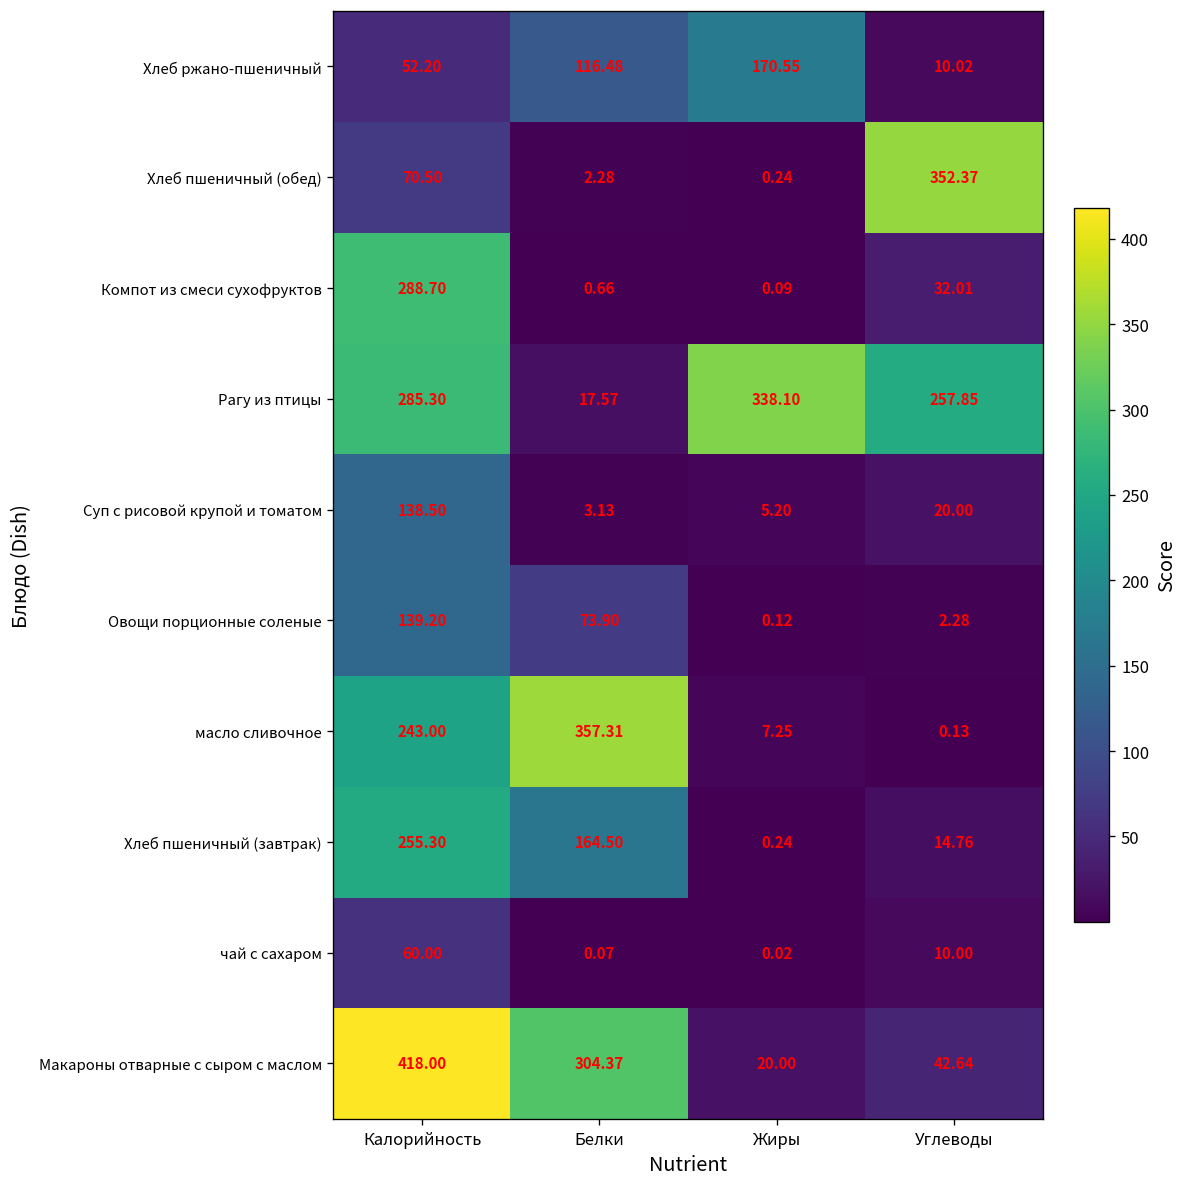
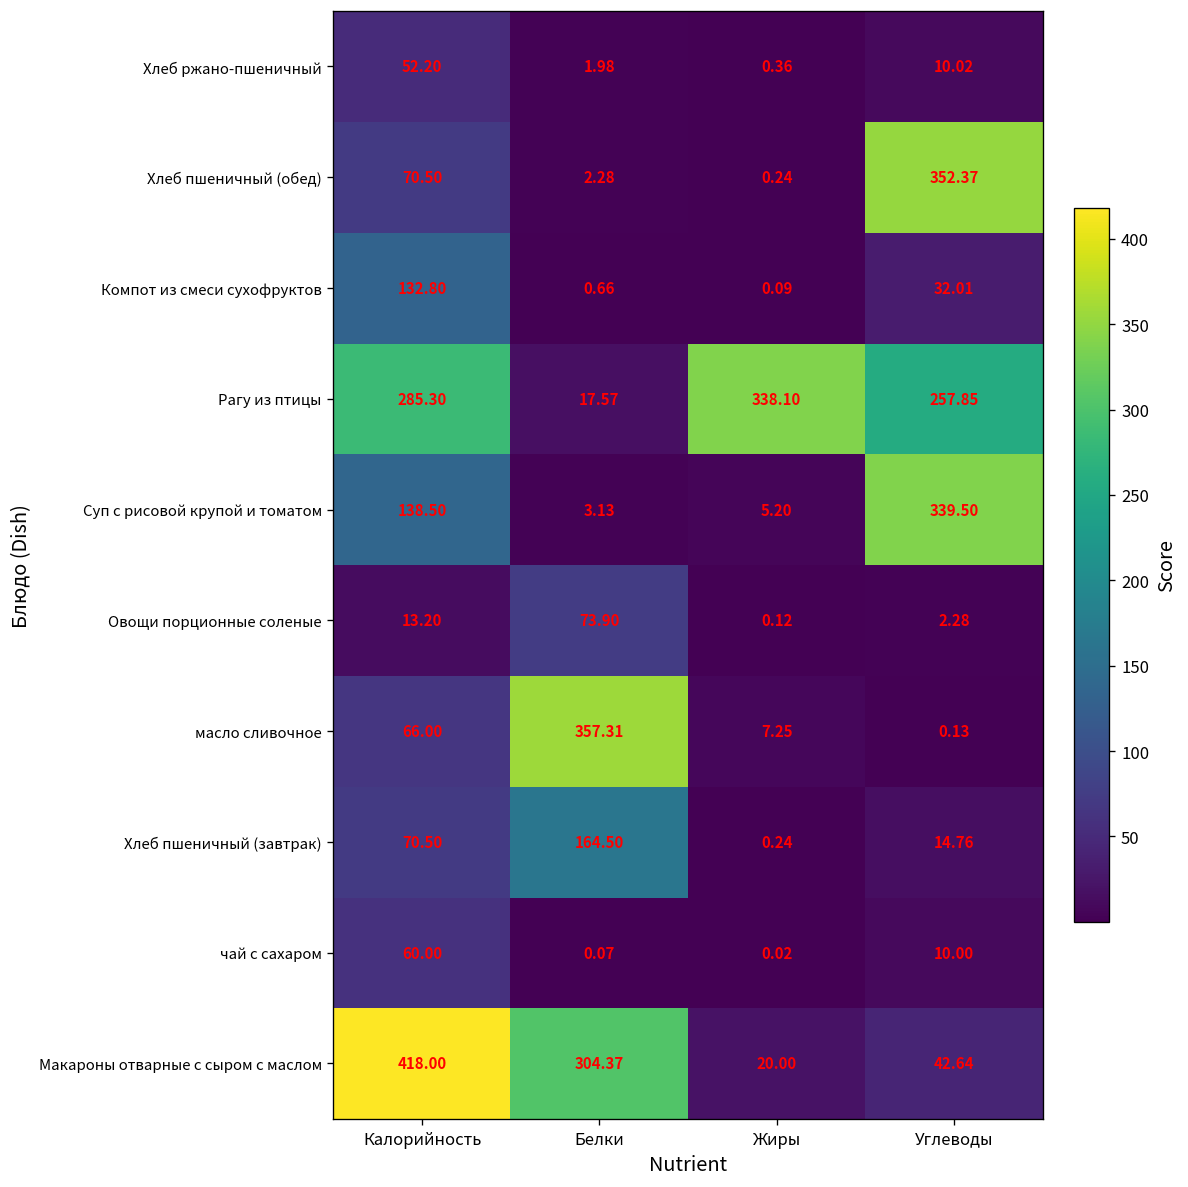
  {
    "Хлеб ржано-пшеничный": {
      "Калорийность": 52.20,
-     "Белки": 116.48,
-     "Жиры": 170.55,
+     "Белки": 1.98,
+     "Жиры": 0.36,
      "Углеводы": 10.02
    },
    "Хлеб пшеничный (обед)": {
      "Калорийность": 70.50,
      "Белки": 2.28,
      "Жиры": 0.24,
      "Углеводы": 352.37
    },
    "Компот из смеси сухофруктов": {
-     "Калорийность": 288.70,
+     "Калорийность": 132.80,
      "Белки": 0.66,
      "Жиры": 0.09,
      "Углеводы": 32.01
    },
    "Рагу из птицы": {
      "Калорийность": 285.30,
      "Белки": 17.57,
      "Жиры": 338.10,
      "Углеводы": 257.85
    },
    "Суп с рисовой крупой и томатом": {
      "Калорийность": 138.50,
      "Белки": 3.13,
      "Жиры": 5.20,
-     "Углеводы": 20.00
+     "Углеводы": 339.50
    },
    "Овощи порционные соленые": {
-     "Калорийность": 139.20,
+     "Калорийность": 13.20,
      "Белки": 73.90,
      "Жиры": 0.12,
      "Углеводы": 2.28
    },
    "масло сливочное": {
-     "Калорийность": 243.00,
+     "Калорийность": 66.00,
      "Белки": 357.31,
      "Жиры": 7.25,
      "Углеводы": 0.13
    },
    "Хлеб пшеничный (завтрак)": {
-     "Калорийность": 255.30,
+     "Калорийность": 70.50,
      "Белки": 164.50,
      "Жиры": 0.24,
      "Углеводы": 14.76
    },
    "чай с сахаром": {
      "Калорийность": 60.00,
      "Белки": 0.07,
      "Жиры": 0.02,
      "Углеводы": 10.00
    },
    "Макароны отварные с сыром с маслом": {
      "Калорийность": 418.00,
      "Белки": 304.37,
      "Жиры": 20.00,
      "Углеводы": 42.64
    }
  }
